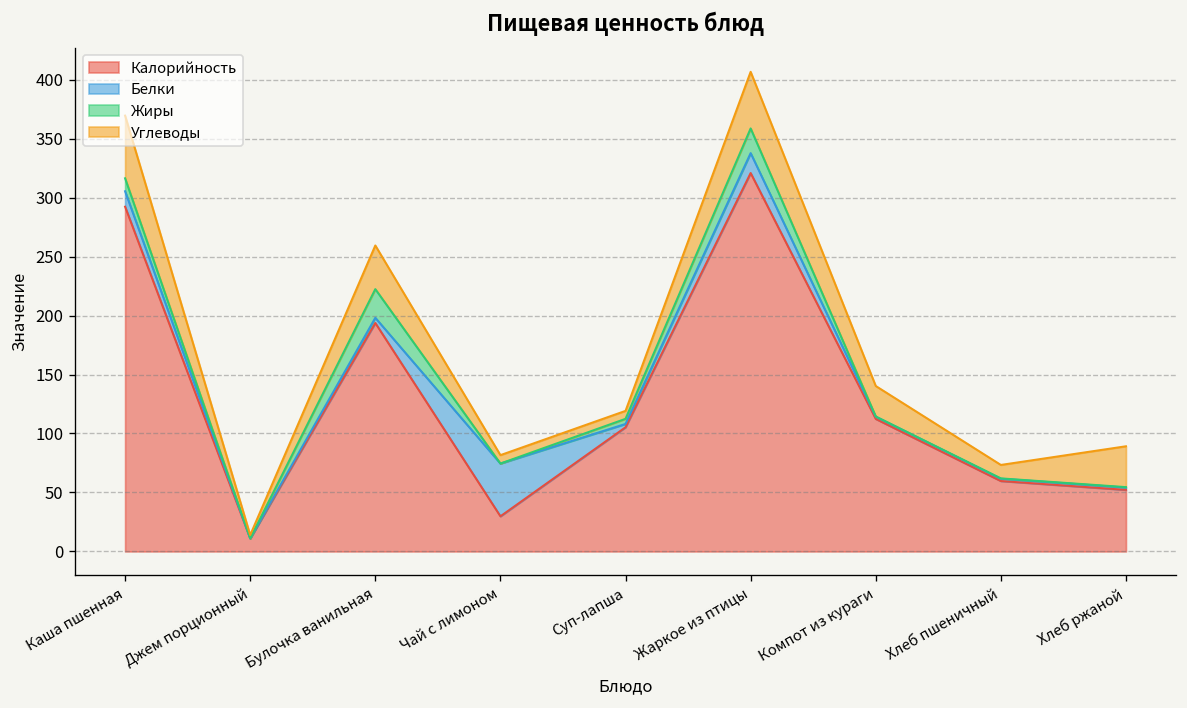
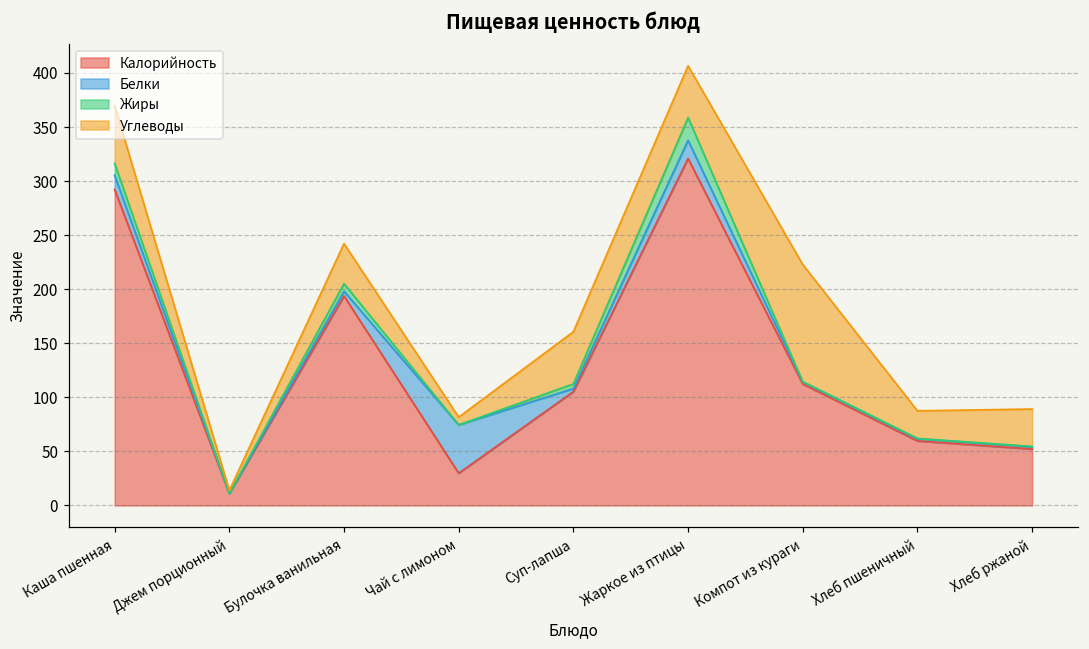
  {
    "Калорийность": {
      "Каша пшенная": 290,
      "Булочка ванильная": 190,
      "Чай с лимоном": 30,
      "Суп-лапша": 110,
      "Жаркое из птицы": 320
    },
    "Белки": {
      "Каша пшенная": 10,
      "Булочка ванильная": 0,
      "Суп-лапша": 0,
      "Жаркое из птицы": 20
    },
    "Жиры": {
      "Каша пшенная": 10,
-     "Булочка ванильная": 20,
+     "Булочка ванильная": 10,
      "Суп-лапша": 0,
      "Жаркое из птицы": 20
    },
    "Углеводы": {
      "Джем порционный": 0,
      "Булочка ванильная": 40,
      "Чай с лимоном": 10,
-     "Суп-лапша": 10,
+     "Суп-лапша": 50,
      "Жаркое из птицы": 50,
-     "Компот из кураги": 30,
-     "Хлеб пшеничный": 10,
+     "Компот из кураги": 110,
+     "Хлеб пшеничный": 30,
      "Хлеб ржаной": 30
    }
  }
